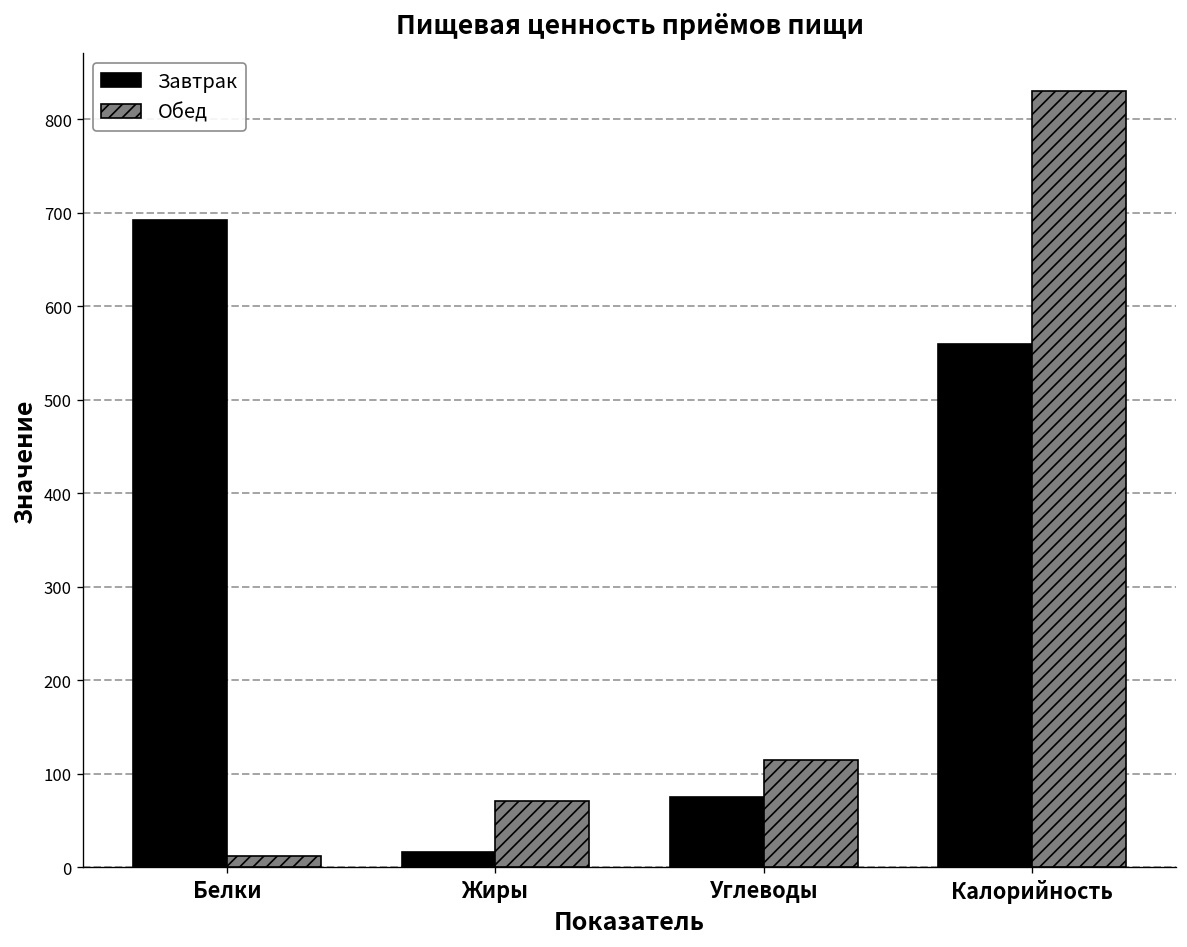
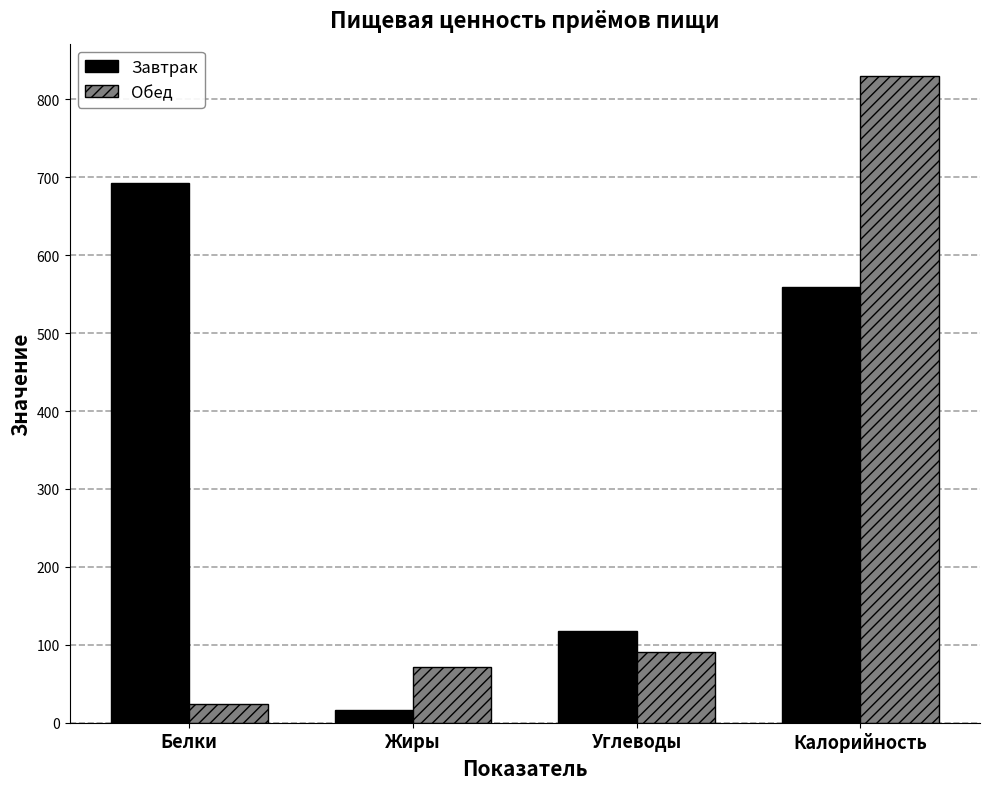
  {
    "Завтрак": {
      "Белки": 690,
      "Жиры": 20,
-     "Углеводы": 80,
+     "Углеводы": 120,
      "Калорийность": 560
    },
    "Обед": {
-     "Белки": 10,
+     "Белки": 20,
      "Жиры": 70,
-     "Углеводы": 120,
+     "Углеводы": 90,
      "Калорийность": 830
    }
  }
